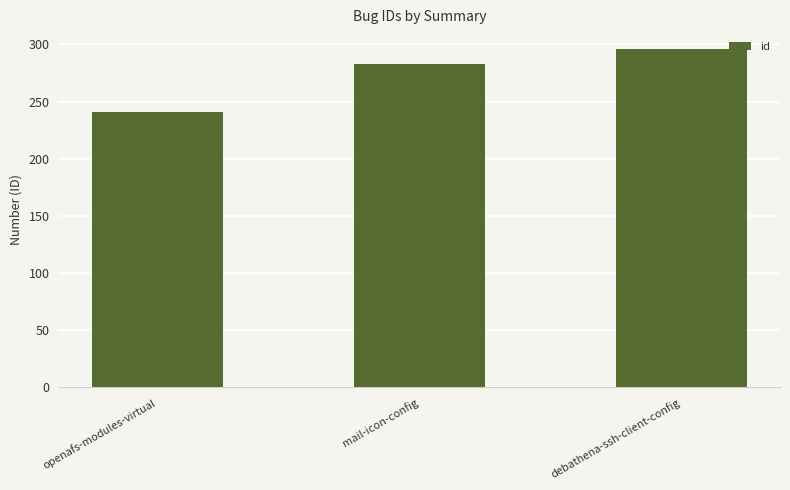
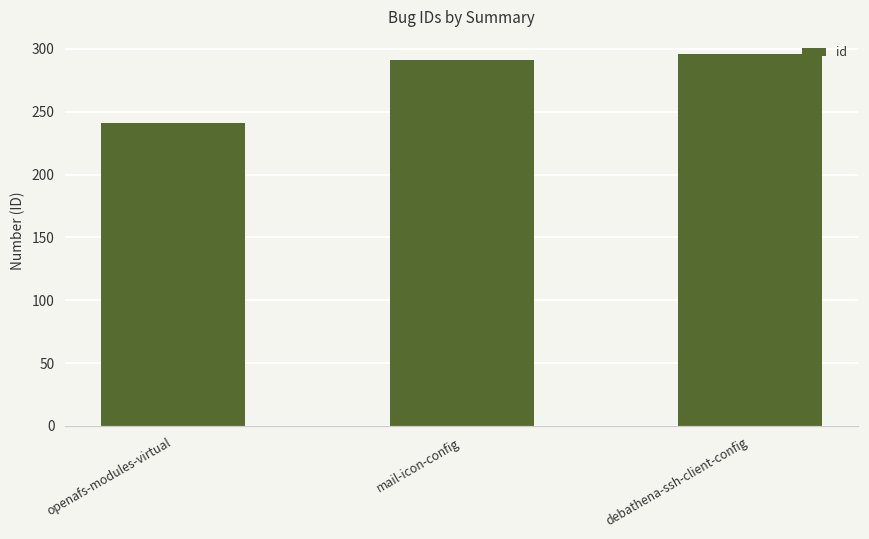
  {
    "openafs-modules-virtual": 241,
-   "mail-icon-config": 283,
+   "mail-icon-config": 291,
    "debathena-ssh-client-config": 296
  }
